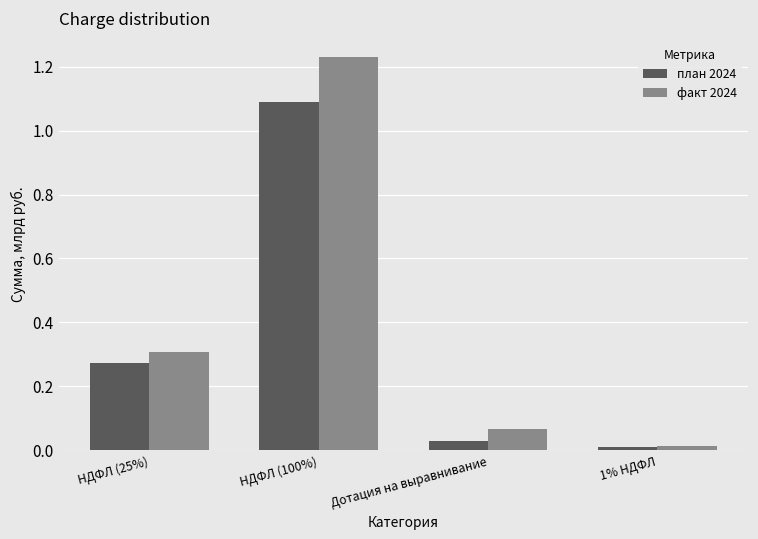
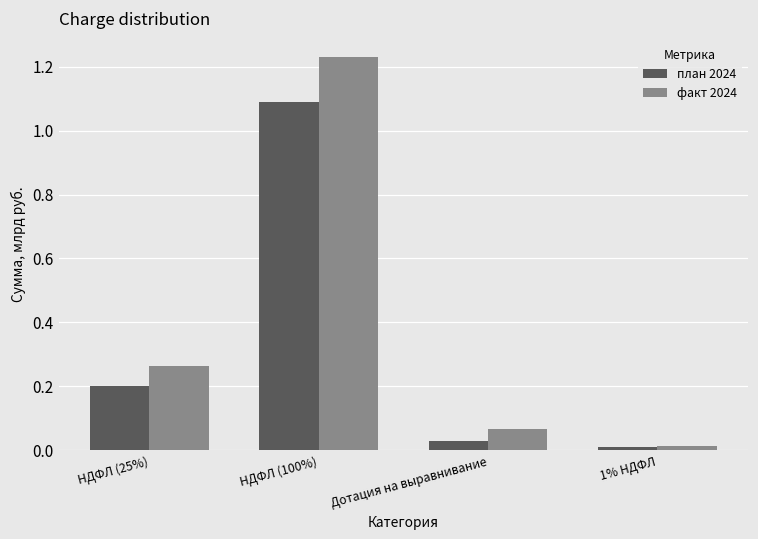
  {
    "план 2024": {
-     "НДФЛ (25%)": 0.27,
+     "НДФЛ (25%)": 0.20,
      "НДФЛ (100%)": 1.09,
      "Дотация на выравнивание": 0.03,
      "1% НДФЛ": 0.01
    },
    "факт 2024": {
-     "НДФЛ (25%)": 0.31,
+     "НДФЛ (25%)": 0.26,
      "НДФЛ (100%)": 1.23,
      "Дотация на выравнивание": 0.07,
      "1% НДФЛ": 0.01
    }
  }
